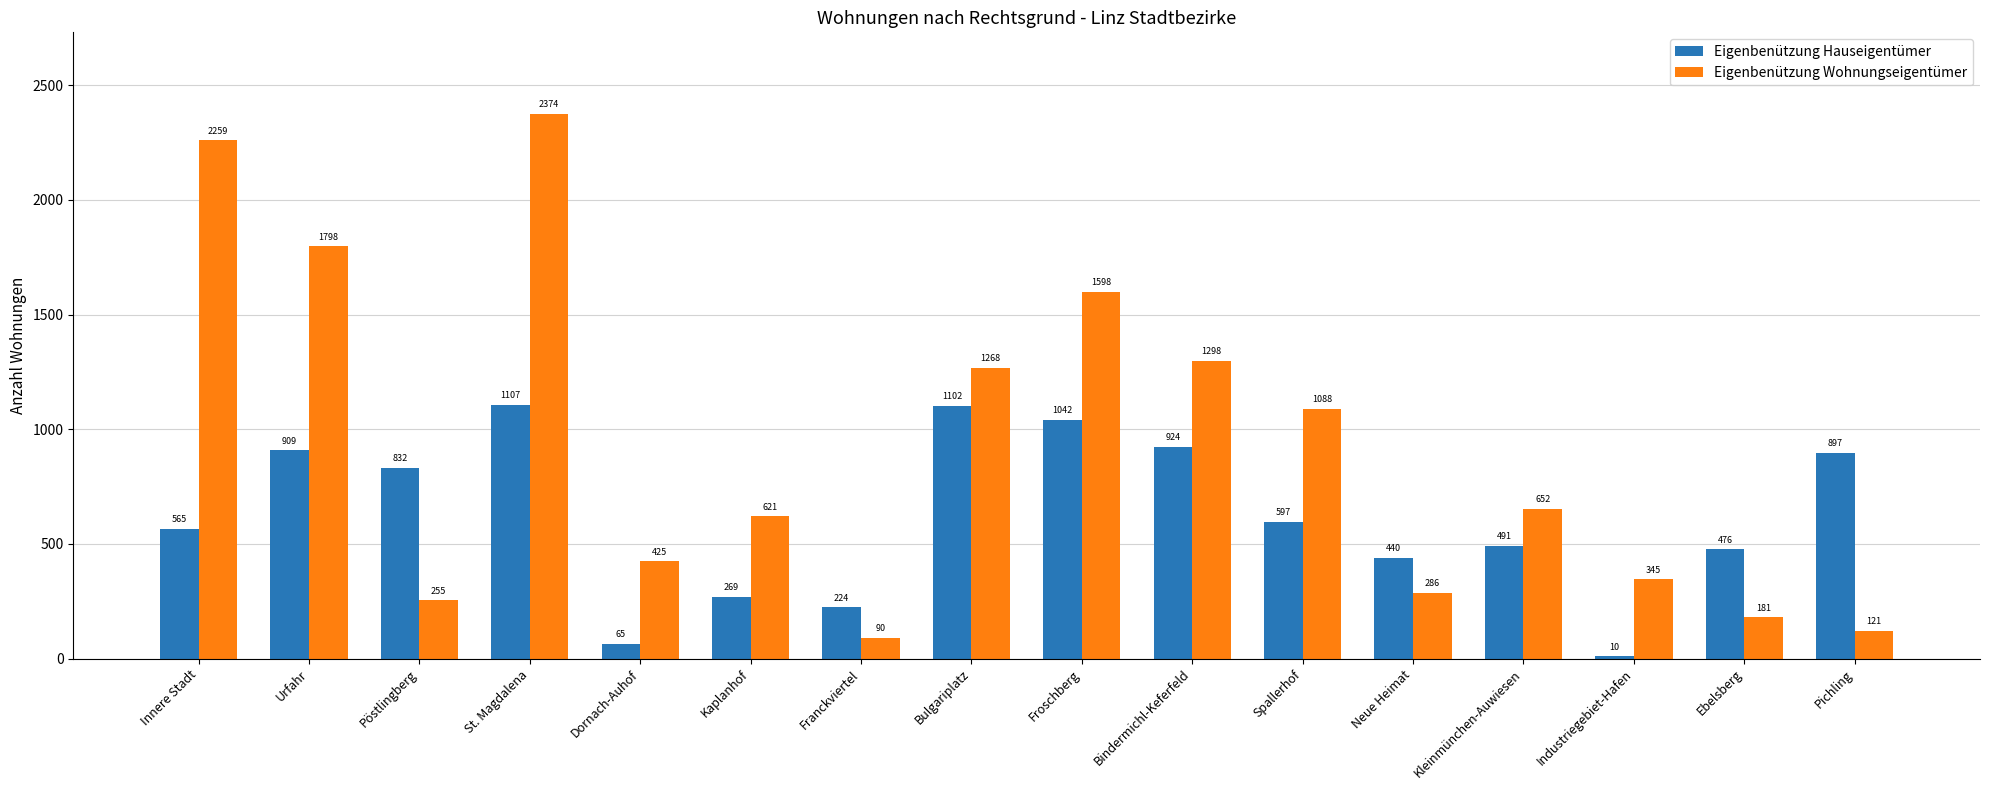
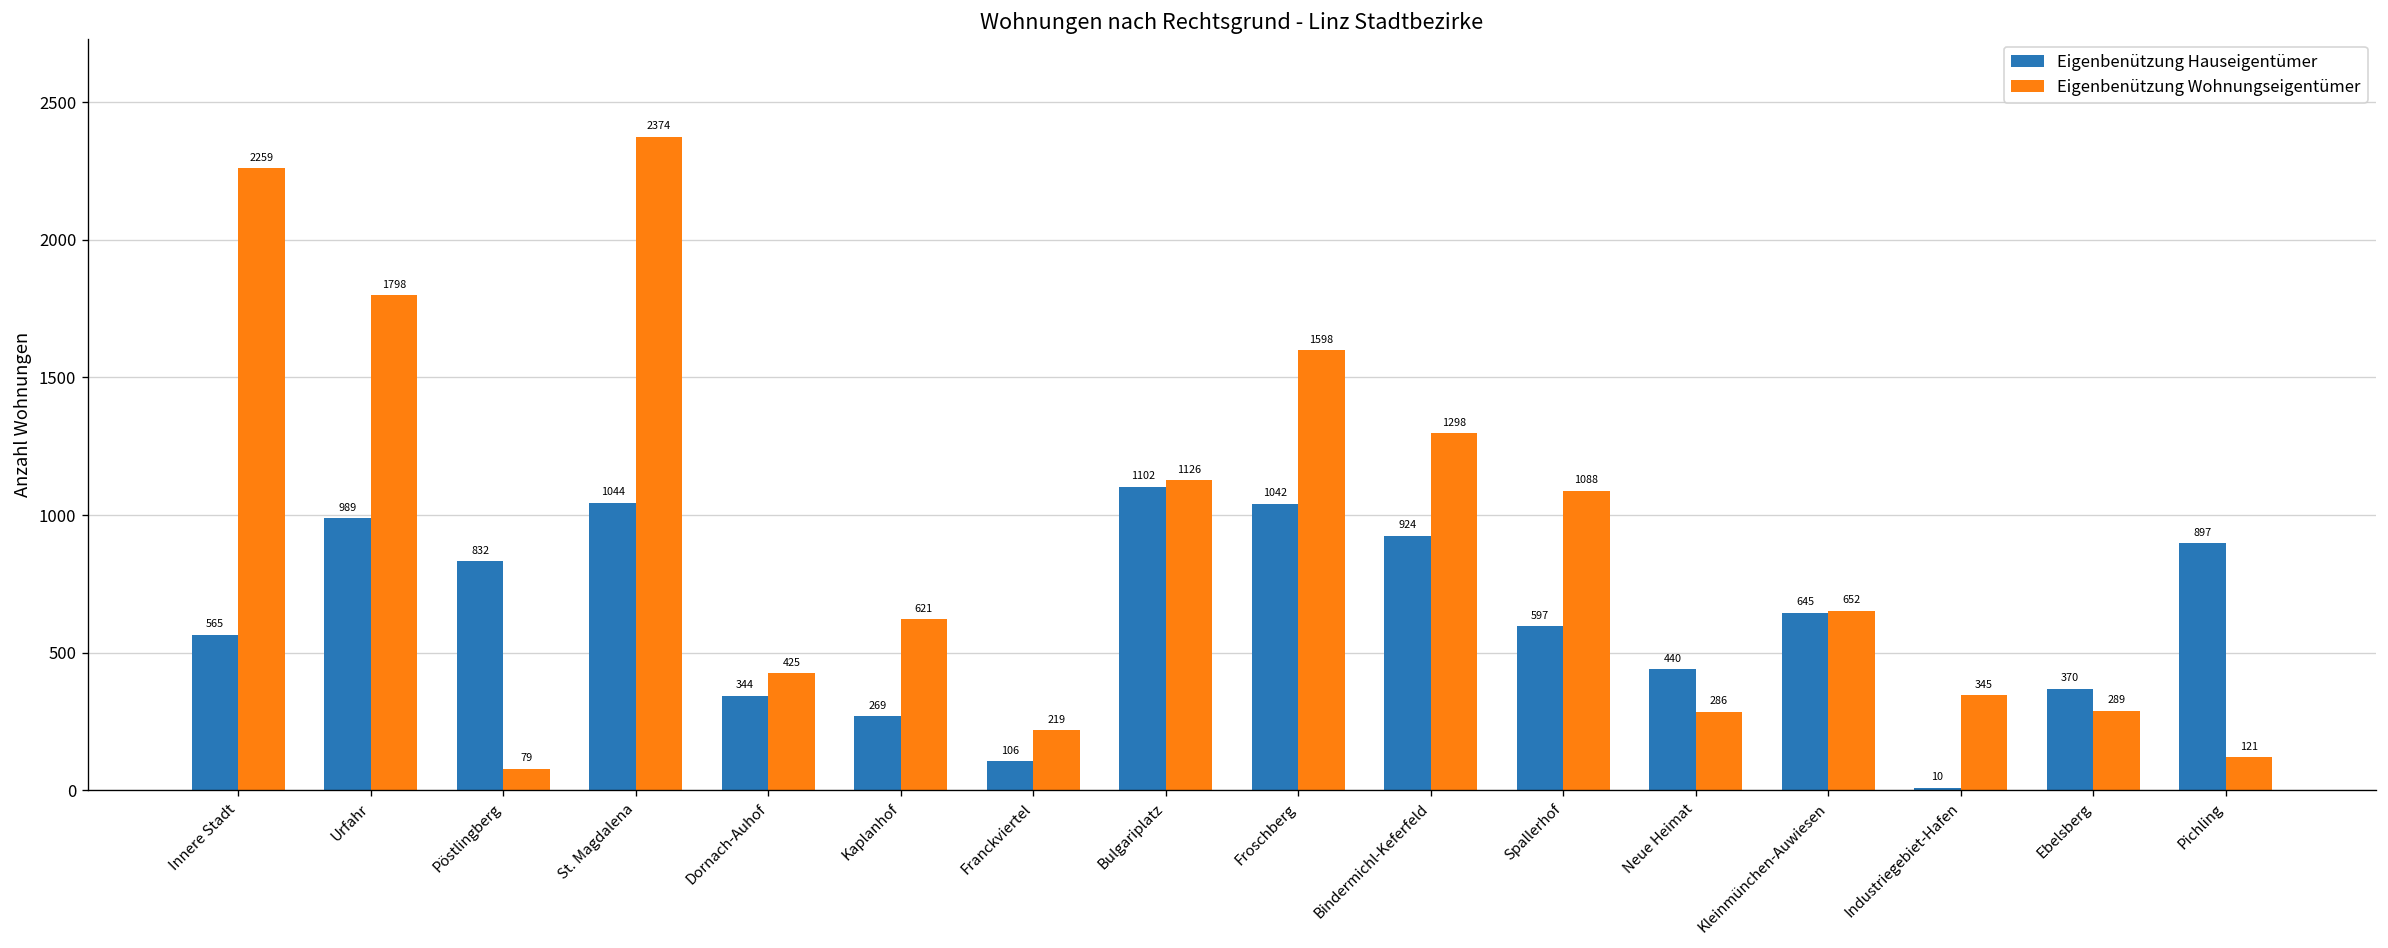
  {
    "Eigenbenützung Hauseigentümer": {
      "Innere Stadt": 565,
-     "Urfahr": 909,
+     "Urfahr": 989,
      "Pöstlingberg": 832,
-     "St. Magdalena": 1107,
-     "Dornach-Auhof": 65,
+     "St. Magdalena": 1044,
+     "Dornach-Auhof": 344,
      "Kaplanhof": 269,
-     "Franckviertel": 224,
+     "Franckviertel": 106,
      "Bulgariplatz": 1102,
      "Froschberg": 1042,
      "Bindermichl-Keferfeld": 924,
      "Spallerhof": 597,
      "Neue Heimat": 440,
-     "Kleinmünchen-Auwiesen": 491,
+     "Kleinmünchen-Auwiesen": 645,
      "Industriegebiet-Hafen": 10,
-     "Ebelsberg": 476,
+     "Ebelsberg": 370,
      "Pichling": 897
    },
    "Eigenbenützung Wohnungseigentümer": {
      "Innere Stadt": 2259,
      "Urfahr": 1798,
-     "Pöstlingberg": 255,
+     "Pöstlingberg": 79,
      "St. Magdalena": 2374,
      "Dornach-Auhof": 425,
      "Kaplanhof": 621,
-     "Franckviertel": 90,
-     "Bulgariplatz": 1268,
+     "Franckviertel": 219,
+     "Bulgariplatz": 1126,
      "Froschberg": 1598,
      "Bindermichl-Keferfeld": 1298,
      "Spallerhof": 1088,
      "Neue Heimat": 286,
      "Kleinmünchen-Auwiesen": 652,
      "Industriegebiet-Hafen": 345,
-     "Ebelsberg": 181,
+     "Ebelsberg": 289,
      "Pichling": 121
    }
  }
